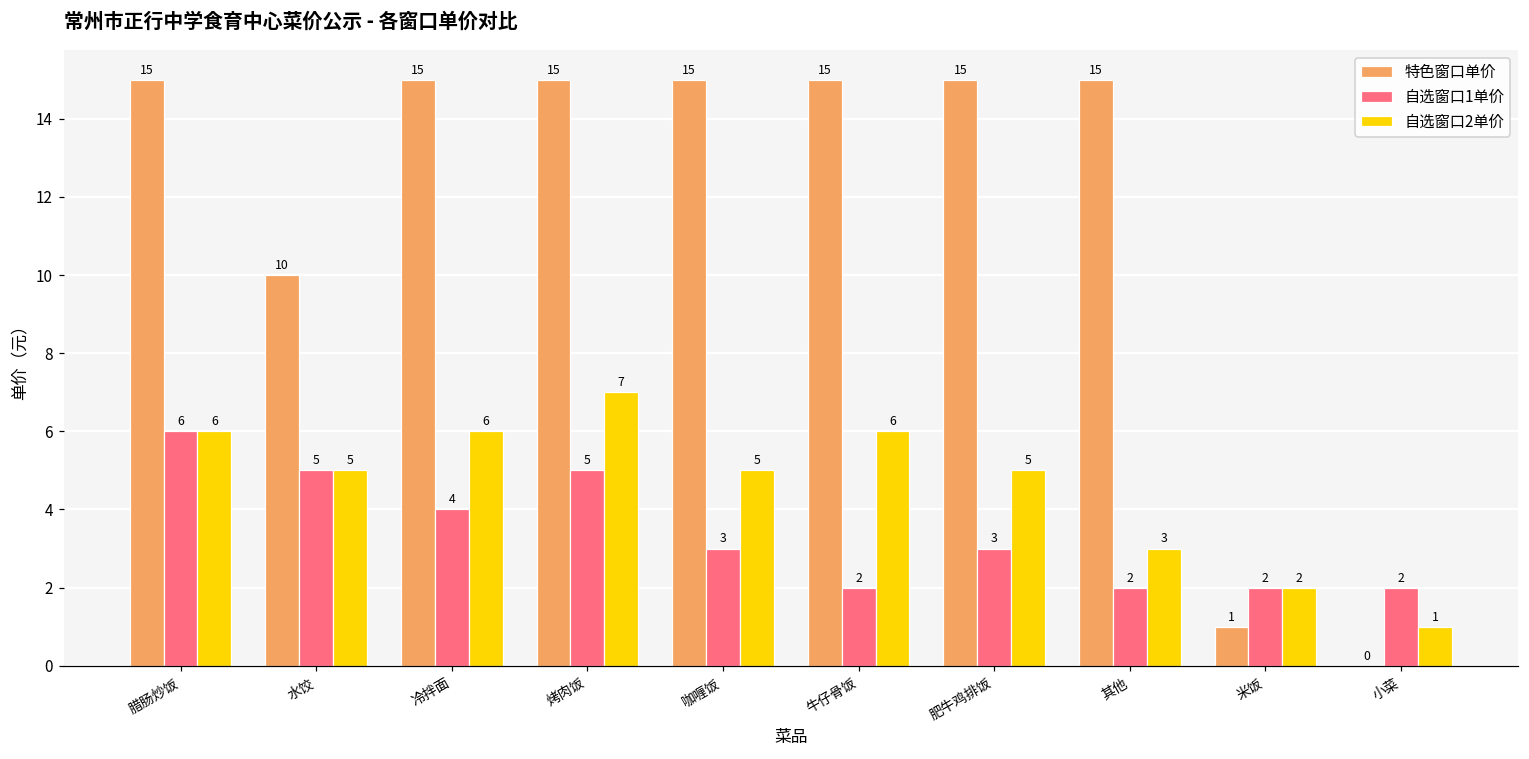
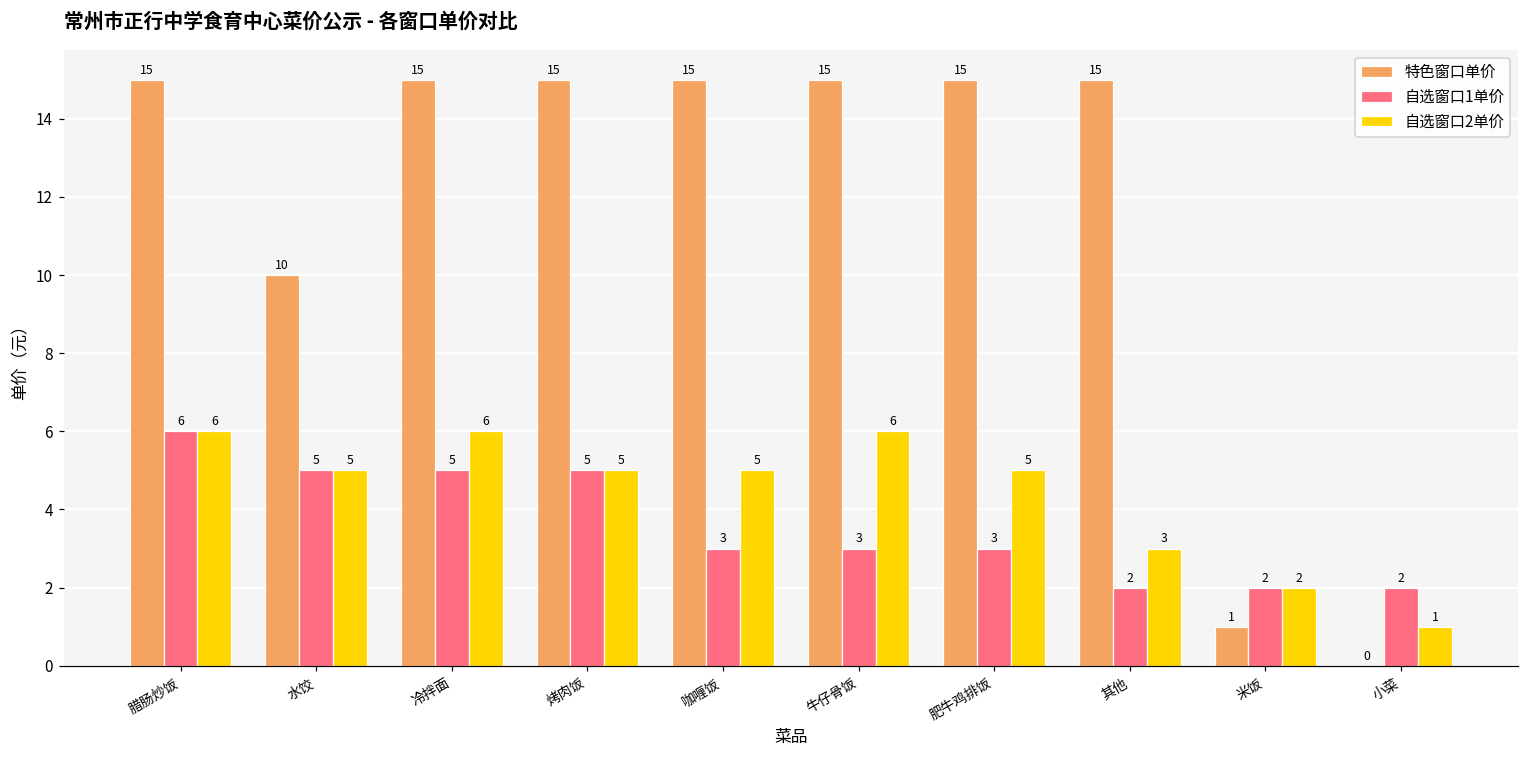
  {
    "特色窗口单价": {
      "腊肠炒饭": 15,
      "水饺": 10,
      "冷拌面": 15,
      "烤肉饭": 15,
      "咖喱饭": 15,
      "牛仔骨饭": 15,
      "肥牛鸡排饭": 15,
      "其他": 15,
      "米饭": 1,
      "小菜": 0
    },
    "自选窗口1单价": {
      "腊肠炒饭": 6,
      "水饺": 5,
-     "冷拌面": 4,
+     "冷拌面": 5,
      "烤肉饭": 5,
      "咖喱饭": 3,
-     "牛仔骨饭": 2,
+     "牛仔骨饭": 3,
      "肥牛鸡排饭": 3,
      "其他": 2,
      "米饭": 2,
      "小菜": 2
    },
    "自选窗口2单价": {
      "腊肠炒饭": 6,
      "水饺": 5,
      "冷拌面": 6,
-     "烤肉饭": 7,
+     "烤肉饭": 5,
      "咖喱饭": 5,
      "牛仔骨饭": 6,
      "肥牛鸡排饭": 5,
      "其他": 3,
      "米饭": 2,
      "小菜": 1
    }
  }
